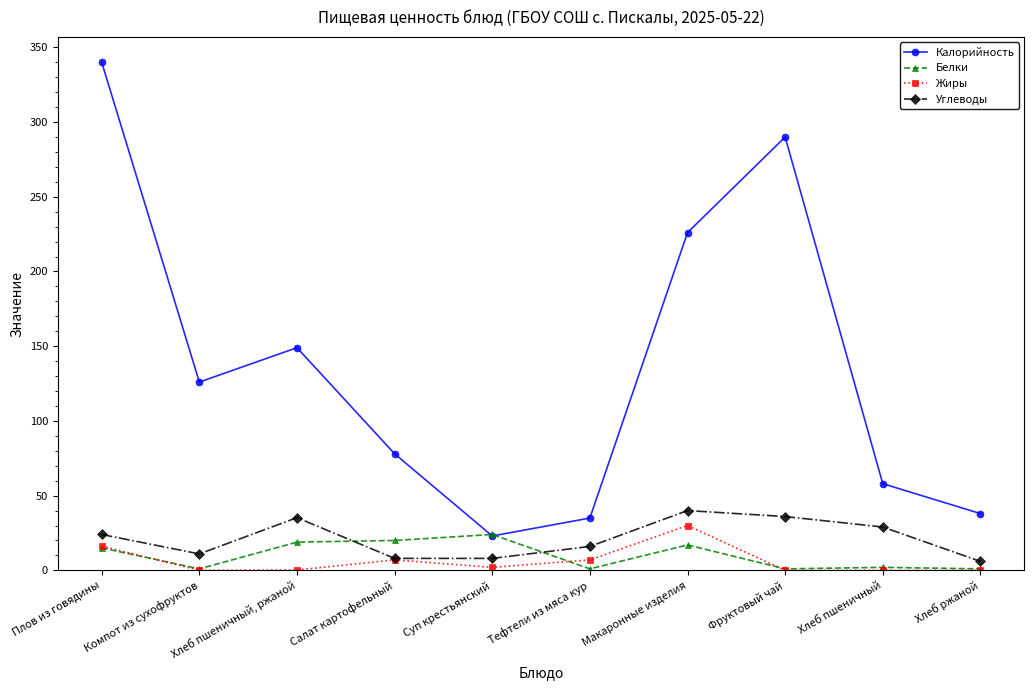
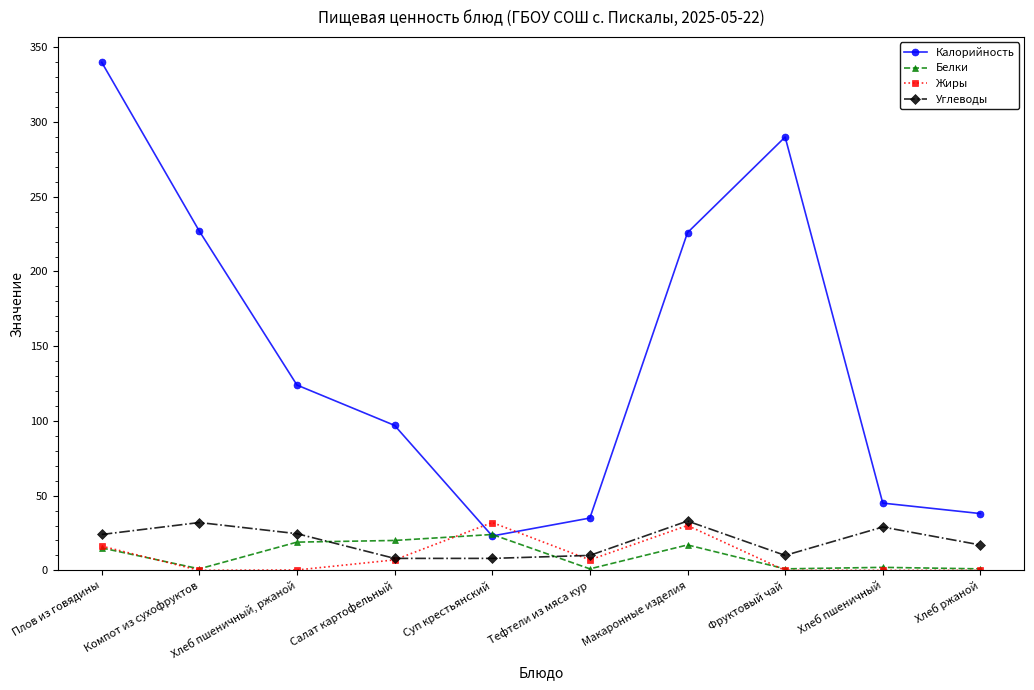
  {
    "Калорийность": {
      "Плов из говядины": 340,
-     "Компот из сухофруктов": 126,
-     "Хлеб пшеничный, ржаной": 149,
-     "Салат картофельный": 78,
+     "Компот из сухофруктов": 227,
+     "Хлеб пшеничный, ржаной": 124,
+     "Салат картофельный": 97,
      "Тефтели из мяса кур": 35,
      "Макаронные изделия": 226,
      "Фруктовый чай": 290,
-     "Хлеб пшеничный": 58,
+     "Хлеб пшеничный": 45,
      "Хлеб ржаной": 38
    },
    "Белки": {
      "Хлеб пшеничный, ржаной": 19,
      "Салат картофельный": 20,
      "Тефтели из мяса кур": 1,
      "Макаронные изделия": 17,
      "Хлеб пшеничный": 2
    },
    "Жиры": {
      "Хлеб пшеничный, ржаной": 0,
-     "Суп крестьянский": 2,
+     "Суп крестьянский": 32,
      "Тефтели из мяса кур": 7,
      "Макаронные изделия": 30,
      "Хлеб пшеничный": 0
    },
    "Углеводы": {
      "Плов из говядины": 24,
-     "Компот из сухофруктов": 11,
-     "Хлеб пшеничный, ржаной": 35,
+     "Компот из сухофруктов": 32,
+     "Хлеб пшеничный, ржаной": 25,
      "Суп крестьянский": 8,
-     "Тефтели из мяса кур": 16,
-     "Макаронные изделия": 40,
-     "Фруктовый чай": 36,
+     "Тефтели из мяса кур": 10,
+     "Макаронные изделия": 33,
+     "Фруктовый чай": 10,
      "Хлеб пшеничный": 29,
-     "Хлеб ржаной": 6
+     "Хлеб ржаной": 17
    }
  }
